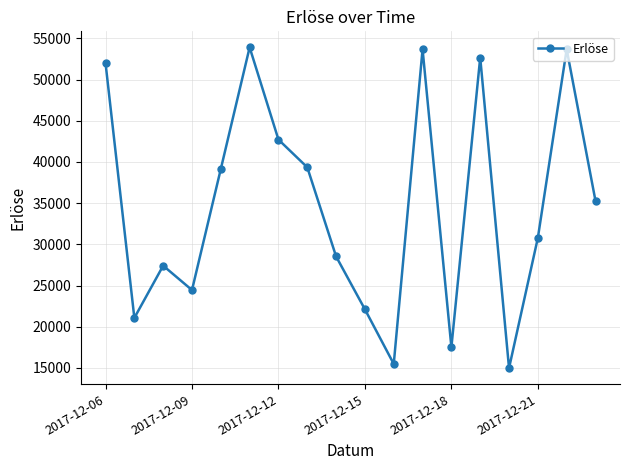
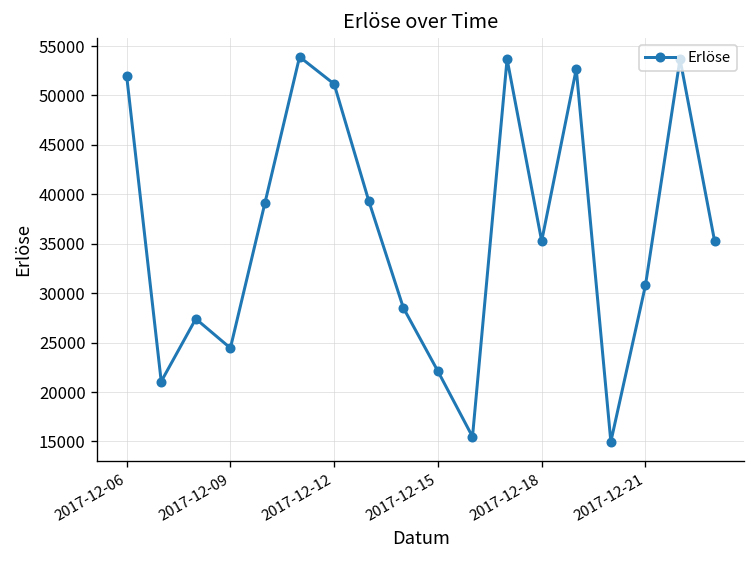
  {
    "2017-12-06": 52000,
    "2017-12-09": 24000,
-   "2017-12-12": 43000,
+   "2017-12-12": 51000,
    "2017-12-15": 22000,
-   "2017-12-18": 18000,
+   "2017-12-18": 35000,
    "2017-12-21": 31000
  }
